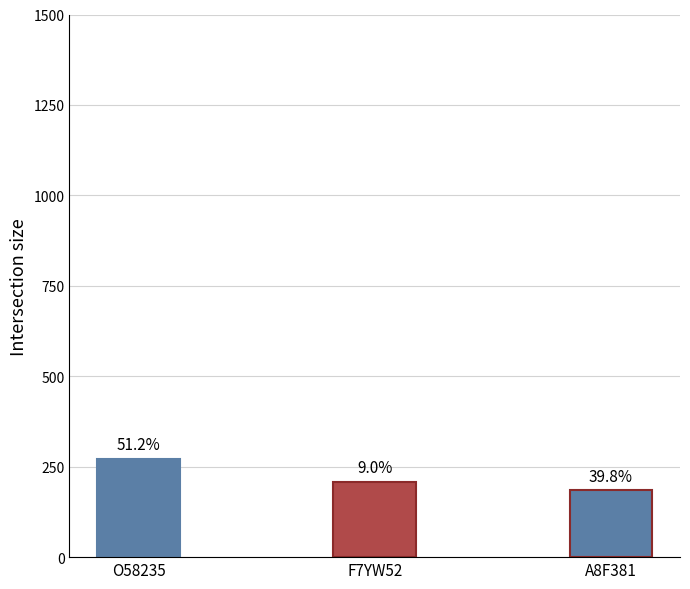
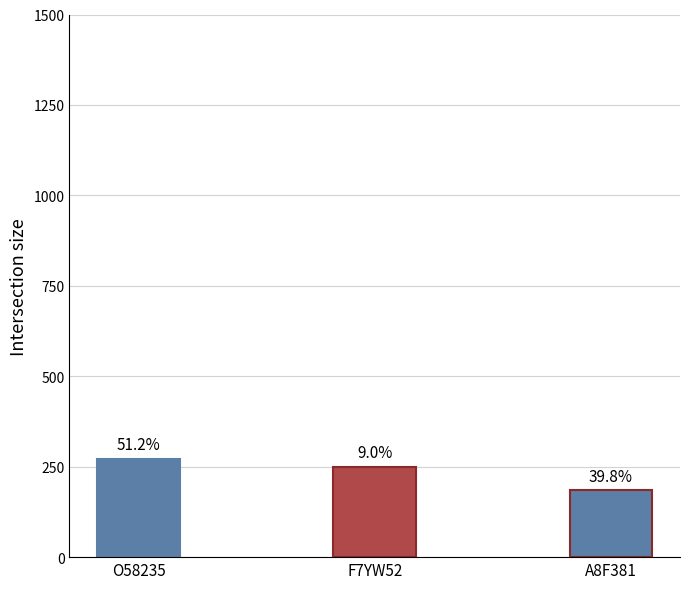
  {
-   "F7YW52": 210
+   "F7YW52": 250
  }
